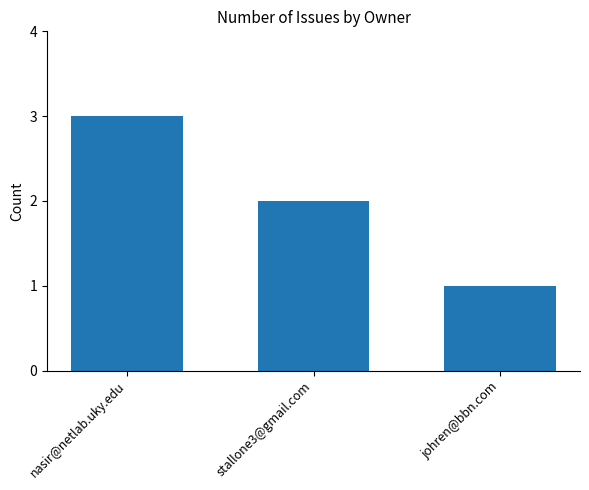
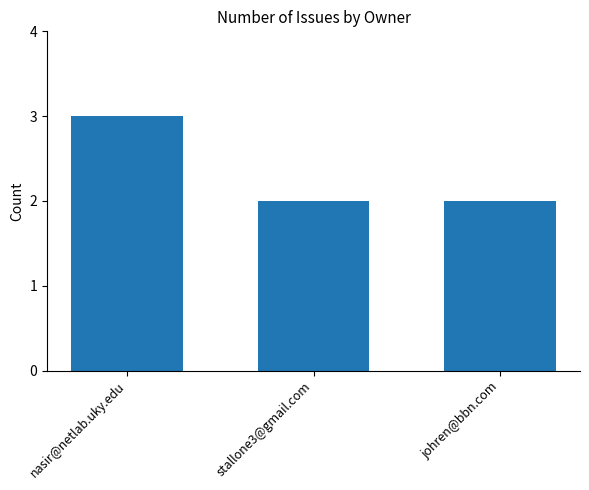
  {
    "nasir@netlab.uky.edu": 3,
    "stallone3@gmail.com": 2,
-   "johren@bbn.com": 1
+   "johren@bbn.com": 2
  }
